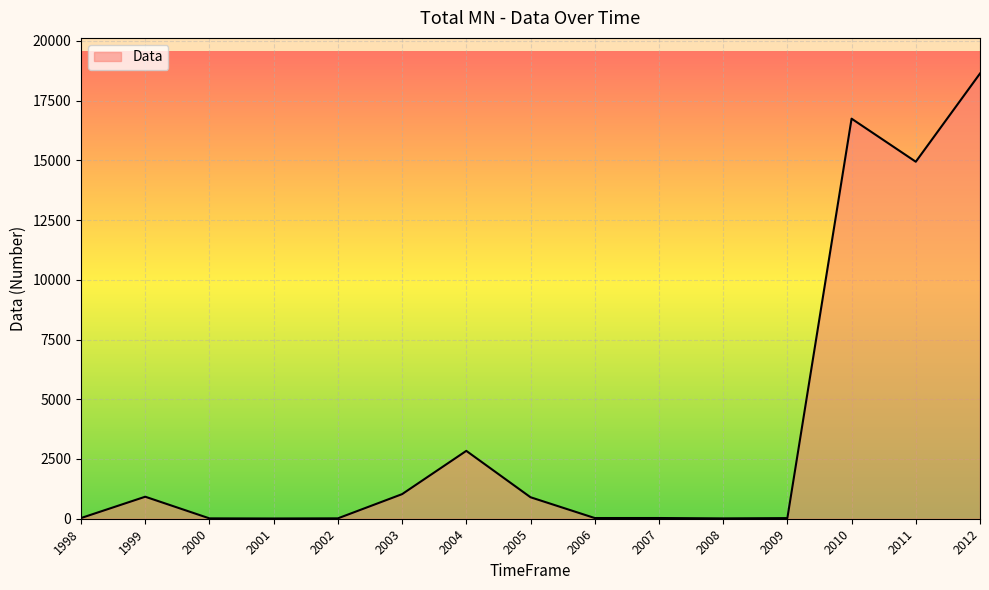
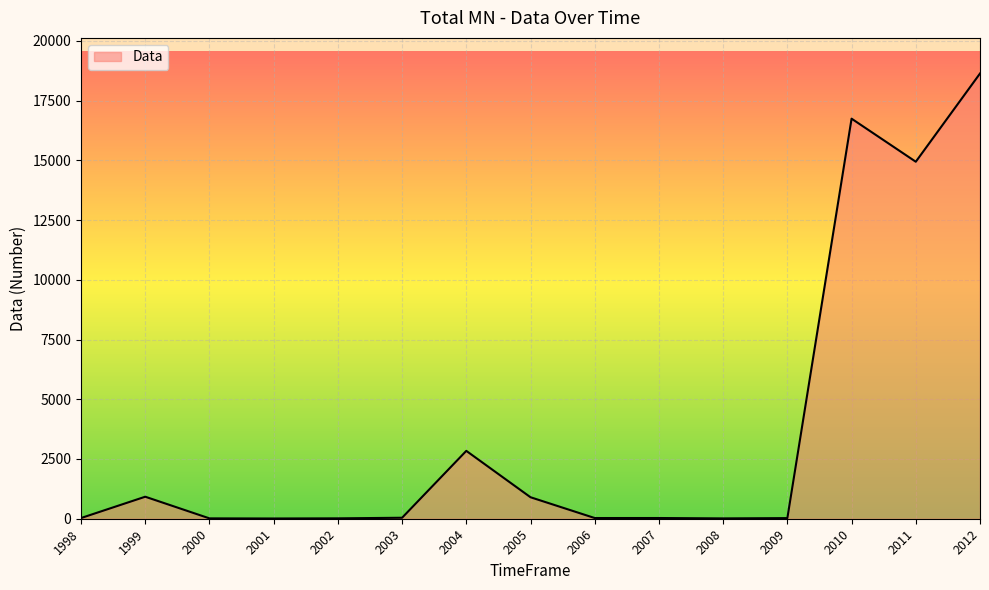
  {
    "1998": 0,
    "1999": 900,
    "2000": 0,
    "2001": 0,
    "2002": 0,
-   "2003": 1000,
+   "2003": 0,
    "2004": 2800,
    "2005": 900,
    "2006": 0,
    "2007": 0,
    "2008": 0,
    "2009": 0,
    "2010": 16700,
    "2011": 14900,
    "2012": 18600
  }
